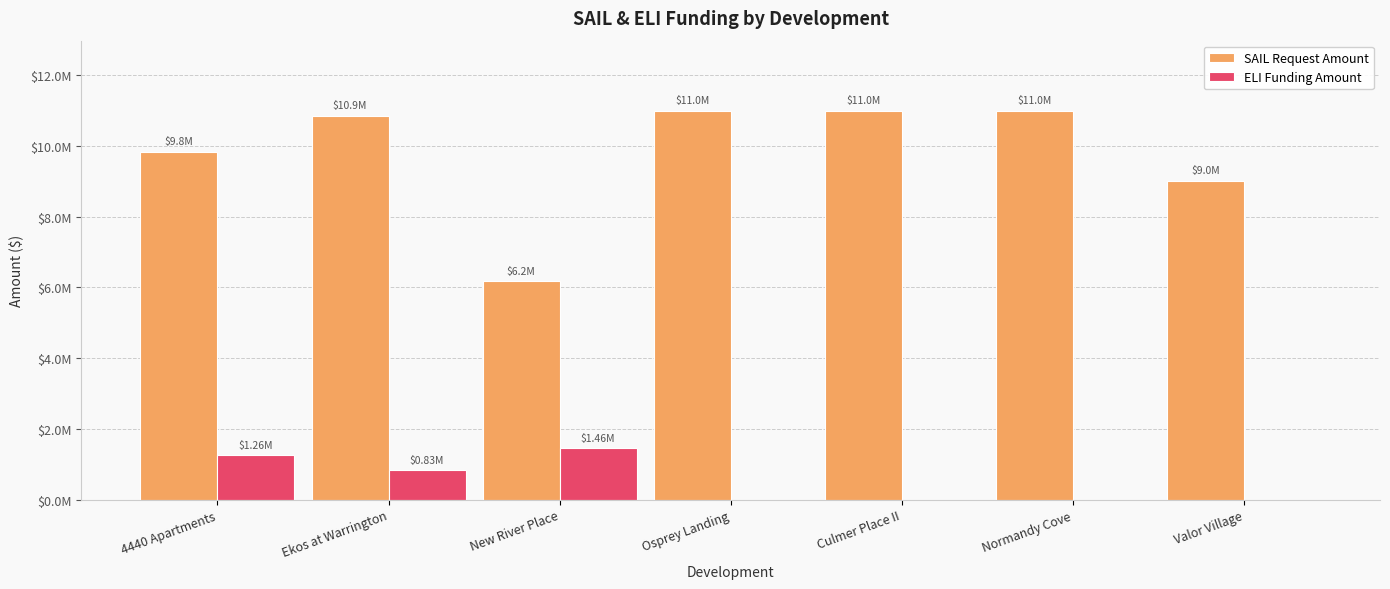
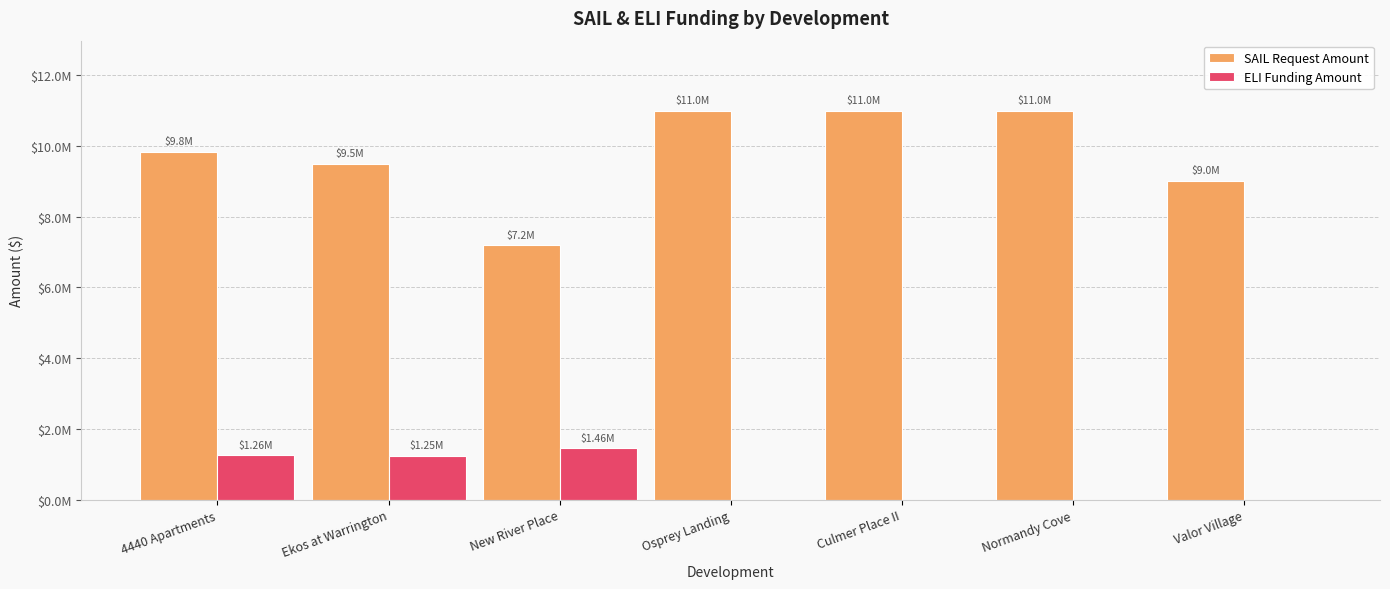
  {
    "SAIL Request Amount": {
      "4440 Apartments": "$9.8M",
-     "Ekos at Warrington": "$10.9M",
-     "New River Place": "$6.2M",
+     "Ekos at Warrington": "$9.5M",
+     "New River Place": "$7.2M",
      "Osprey Landing": "$11.0M",
      "Culmer Place II": "$11.0M",
      "Normandy Cove": "$11.0M",
      "Valor Village": "$9.0M"
    },
    "ELI Funding Amount": {
      "4440 Apartments": "$1.26M",
-     "Ekos at Warrington": "$0.83M",
+     "Ekos at Warrington": "$1.25M",
      "New River Place": "$1.46M"
    }
  }
